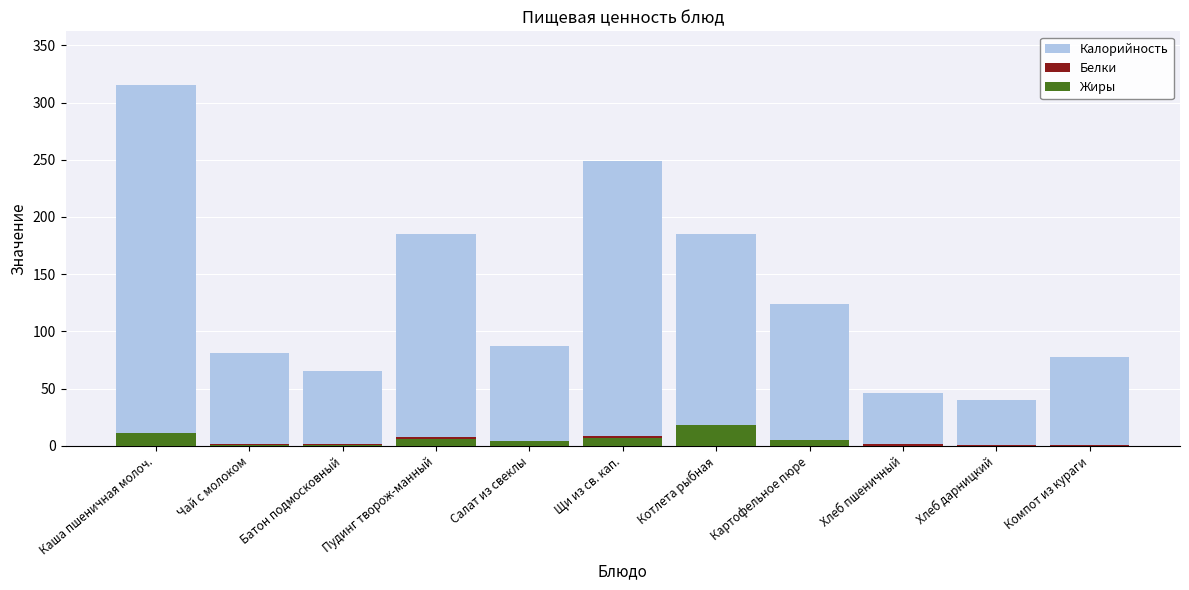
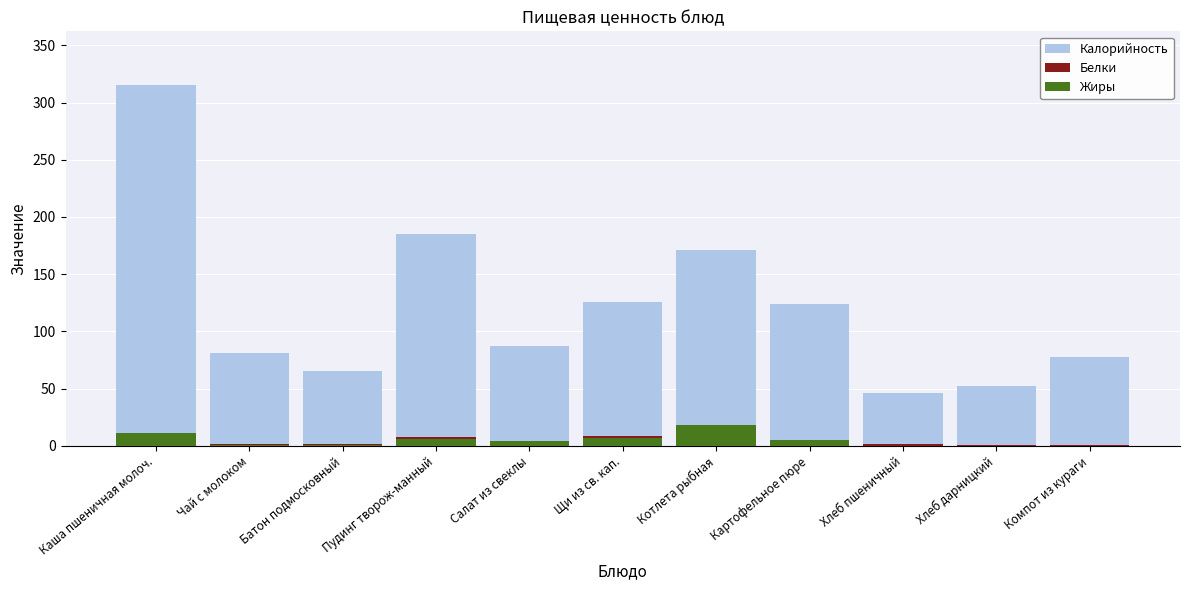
  {
    "Калорийность": {
      "Каша пшеничная молоч.": 315,
      "Чай с молоком": 81,
      "Батон подмосковный": 65,
      "Пудинг творож-манный": 185,
      "Салат из свеклы": 87,
-     "Щи из св. кап.": 249,
-     "Котлета рыбная": 185,
+     "Щи из св. кап.": 126,
+     "Котлета рыбная": 171,
      "Картофельное пюре": 124,
      "Хлеб пшеничный": 46,
-     "Хлеб дарницкий": 40,
+     "Хлеб дарницкий": 52,
      "Компот из кураги": 78
    },
    "Жиры": {
      "Хлеб пшеничный": 0,
      "Хлеб дарницкий": 0,
      "Компот из кураги": 0
    }
  }
